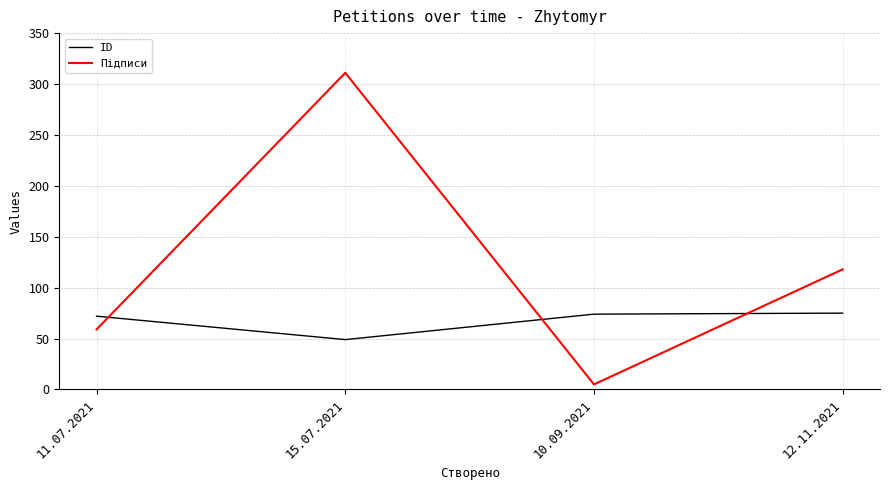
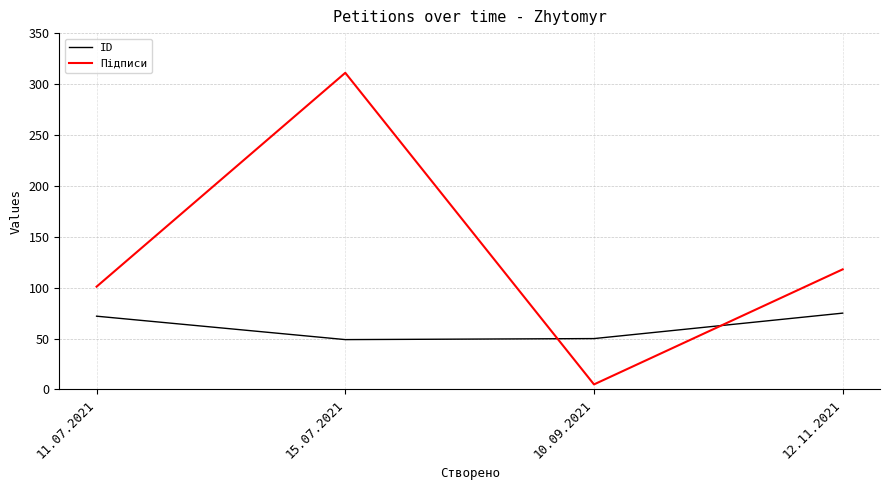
  {
    "ID": {
      "11.07.2021": 72,
      "15.07.2021": 49,
-     "10.09.2021": 74,
+     "10.09.2021": 50,
      "12.11.2021": 75
    },
    "Підписи": {
-     "11.07.2021": 59,
+     "11.07.2021": 101,
      "15.07.2021": 311,
      "10.09.2021": 5,
      "12.11.2021": 118
    }
  }
